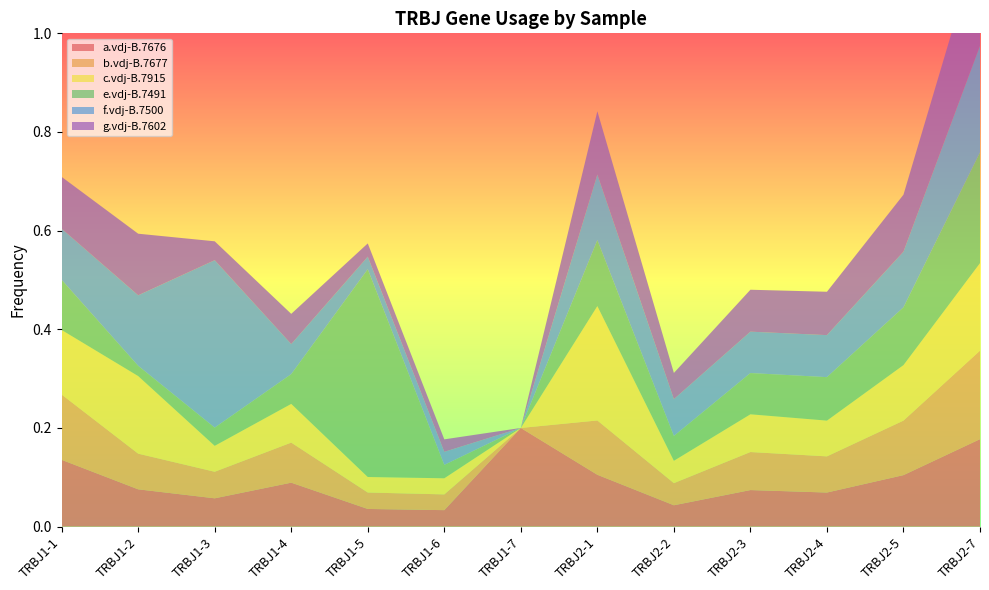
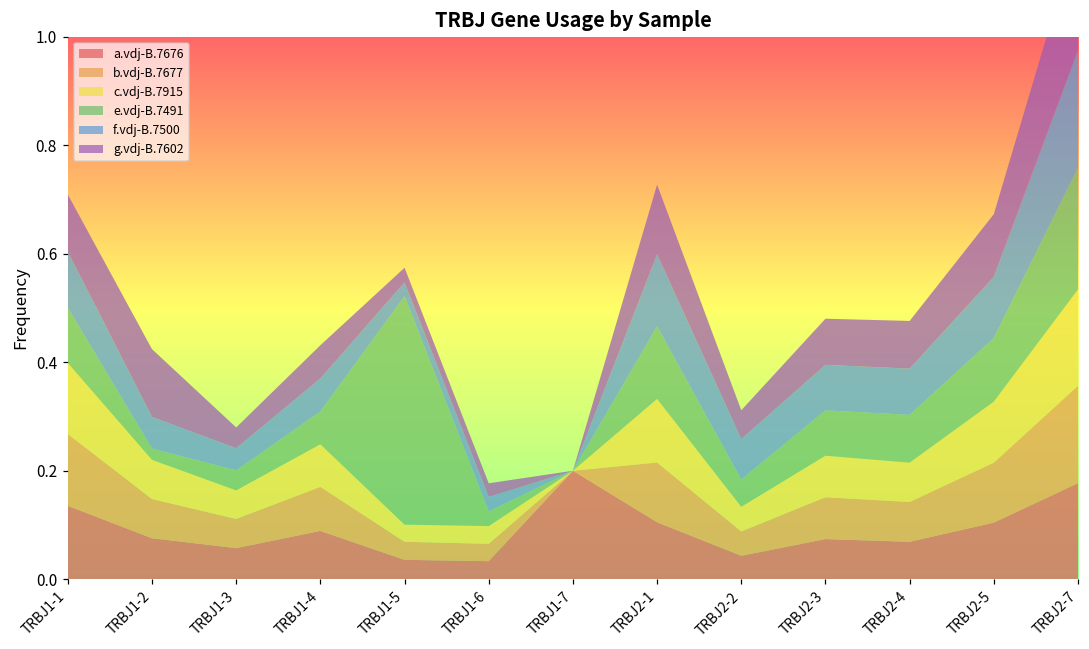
  {
    "a.vdj-B.7676": {
      "TRBJ1-1": 0.14,
      "TRBJ1-2": 0.08,
      "TRBJ1-3": 0.06,
      "TRBJ1-4": 0.09,
      "TRBJ1-5": 0.04,
      "TRBJ1-6": 0.03,
      "TRBJ2-1": 0.11,
      "TRBJ2-2": 0.04,
      "TRBJ2-3": 0.07,
      "TRBJ2-4": 0.07,
      "TRBJ2-5": 0.10,
      "TRBJ2-7": 0.18
    },
    "b.vdj-B.7677": {
      "TRBJ1-1": 0.13,
      "TRBJ1-2": 0.07,
      "TRBJ1-3": 0.05,
      "TRBJ1-4": 0.08,
      "TRBJ1-5": 0.03,
      "TRBJ1-6": 0.03,
      "TRBJ2-1": 0.11,
      "TRBJ2-2": 0.04,
      "TRBJ2-3": 0.08,
      "TRBJ2-4": 0.07,
      "TRBJ2-5": 0.11,
      "TRBJ2-7": 0.18
    },
    "c.vdj-B.7915": {
      "TRBJ1-1": 0.13,
-     "TRBJ1-2": 0.16,
+     "TRBJ1-2": 0.07,
      "TRBJ1-3": 0.05,
      "TRBJ1-4": 0.08,
      "TRBJ1-5": 0.03,
      "TRBJ1-6": 0.03,
-     "TRBJ2-1": 0.23,
+     "TRBJ2-1": 0.12,
      "TRBJ2-2": 0.05,
      "TRBJ2-3": 0.08,
      "TRBJ2-4": 0.07,
      "TRBJ2-5": 0.11,
      "TRBJ2-7": 0.18
    },
    "e.vdj-B.7491": {
      "TRBJ1-1": 0.10,
      "TRBJ1-2": 0.02,
      "TRBJ1-3": 0.04,
      "TRBJ1-4": 0.06,
      "TRBJ1-5": 0.42,
      "TRBJ1-6": 0.03,
      "TRBJ2-1": 0.13,
      "TRBJ2-2": 0.05,
      "TRBJ2-3": 0.08,
      "TRBJ2-4": 0.09,
      "TRBJ2-5": 0.12,
      "TRBJ2-7": 0.22
    },
    "f.vdj-B.7500": {
      "TRBJ1-1": 0.10,
-     "TRBJ1-2": 0.14,
-     "TRBJ1-3": 0.34,
+     "TRBJ1-2": 0.06,
+     "TRBJ1-3": 0.04,
      "TRBJ1-4": 0.06,
      "TRBJ1-5": 0.03,
      "TRBJ1-6": 0.03,
      "TRBJ2-1": 0.13,
      "TRBJ2-2": 0.07,
      "TRBJ2-3": 0.08,
      "TRBJ2-4": 0.09,
      "TRBJ2-5": 0.11,
      "TRBJ2-7": 0.22
    },
    "g.vdj-B.7602": {
      "TRBJ1-1": 0.11,
      "TRBJ1-2": 0.12,
      "TRBJ1-3": 0.04,
      "TRBJ1-4": 0.06,
      "TRBJ1-5": 0.03,
      "TRBJ1-6": 0.03,
      "TRBJ2-1": 0.13,
      "TRBJ2-2": 0.05,
      "TRBJ2-3": 0.09,
      "TRBJ2-4": 0.09,
      "TRBJ2-5": 0.12
    }
  }
